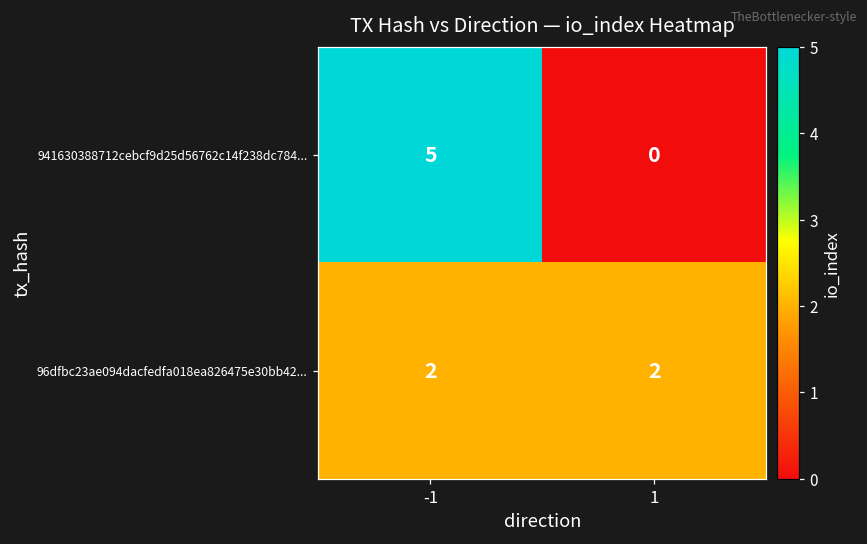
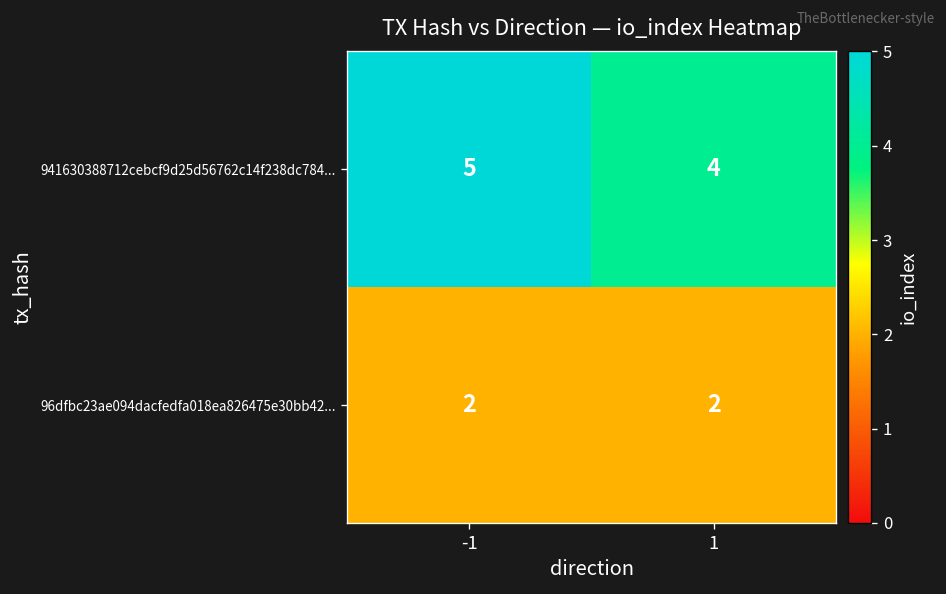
  {
    "941630388712cebcf9d25d56762c14f238dc784...": {
      "-1": 5,
-     "1": 0
+     "1": 4
    },
    "96dfbc23ae094dacfedfa018ea826475e30bb42...": {
      "-1": 2,
      "1": 2
    }
  }
